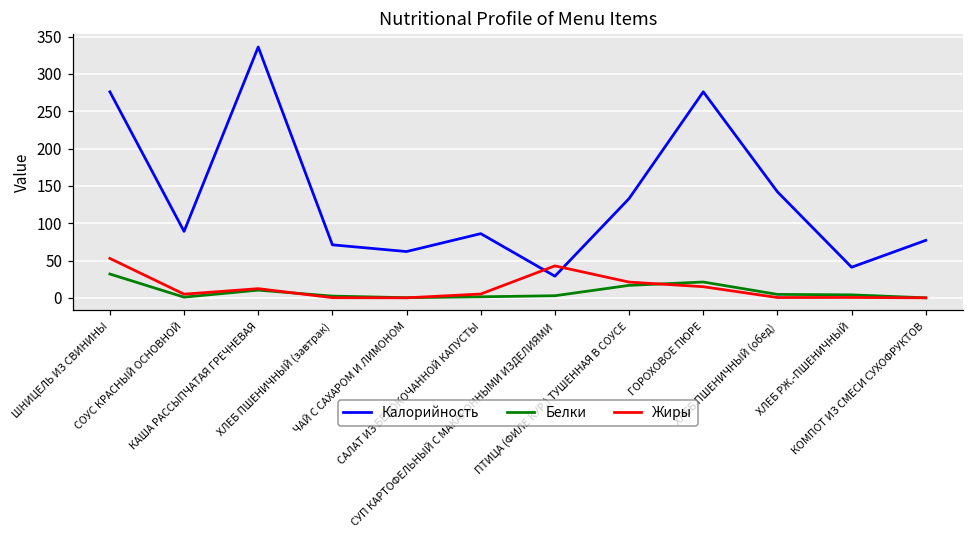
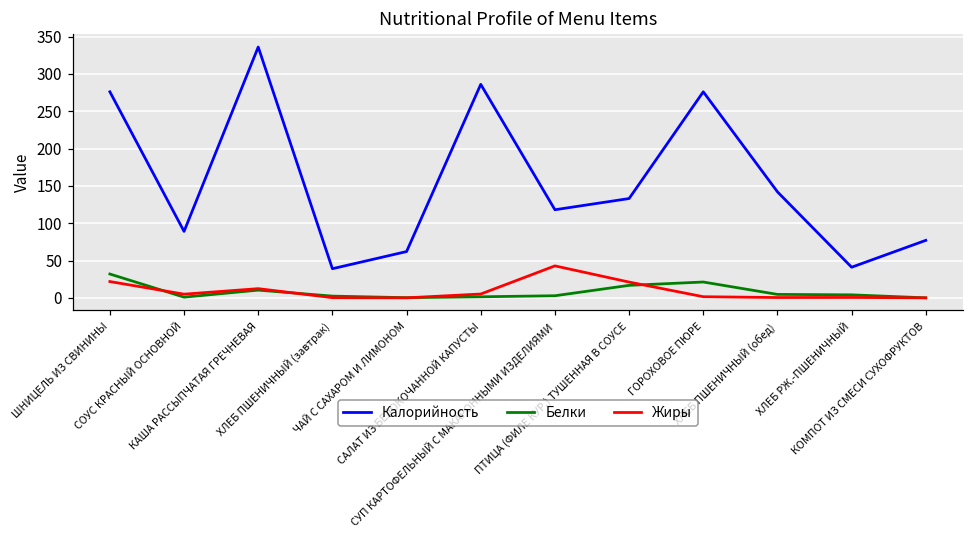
  {
    "Калорийность": {
      "ШНИЦЕЛЬ ИЗ СВИНИНЫ": 280,
      "СОУС КРАСНЫЙ ОСНОВНОЙ": 90,
      "КАША РАССЫПЧАТАЯ ГРЕЧНЕВАЯ": 340,
-     "ХЛЕБ ПШЕНИЧНЫЙ (завтрак)": 70,
+     "ХЛЕБ ПШЕНИЧНЫЙ (завтрак)": 40,
      "ЧАЙ С САХАРОМ И ЛИМОНОМ": 60,
-     "САЛАТ ИЗ БЕЛОКОЧАННОЙ КАПУСТЫ": 90,
-     "СУП КАРТОФЕЛЬНЫЙ С МАКАРОННЫМИ ИЗДЕЛИЯМИ": 30,
+     "САЛАТ ИЗ БЕЛОКОЧАННОЙ КАПУСТЫ": 290,
+     "СУП КАРТОФЕЛЬНЫЙ С МАКАРОННЫМИ ИЗДЕЛИЯМИ": 120,
      "ПТИЦА (ФИЛЕ КУР.) ТУШЕННАЯ В СОУСЕ": 130,
      "ГОРОХОВОЕ ПЮРЕ": 280,
      "ХЛЕБ ПШЕНИЧНЫЙ (обед)": 140,
      "ХЛЕБ РЖ.-ПШЕНИЧНЫЙ": 40,
      "КОМПОТ ИЗ СМЕСИ СУХОФРУКТОВ": 80
    },
    "Белки": {
      "ШНИЦЕЛЬ ИЗ СВИНИНЫ": 30,
      "СОУС КРАСНЫЙ ОСНОВНОЙ": 0,
      "СУП КАРТОФЕЛЬНЫЙ С МАКАРОННЫМИ ИЗДЕЛИЯМИ": 0,
      "ПТИЦА (ФИЛЕ КУР.) ТУШЕННАЯ В СОУСЕ": 20,
      "ГОРОХОВОЕ ПЮРЕ": 20,
      "ХЛЕБ ПШЕНИЧНЫЙ (обед)": 0
    },
    "Жиры": {
-     "ШНИЦЕЛЬ ИЗ СВИНИНЫ": 50,
+     "ШНИЦЕЛЬ ИЗ СВИНИНЫ": 20,
      "СОУС КРАСНЫЙ ОСНОВНОЙ": 0,
      "СУП КАРТОФЕЛЬНЫЙ С МАКАРОННЫМИ ИЗДЕЛИЯМИ": 40,
      "ПТИЦА (ФИЛЕ КУР.) ТУШЕННАЯ В СОУСЕ": 20,
-     "ГОРОХОВОЕ ПЮРЕ": 10,
+     "ГОРОХОВОЕ ПЮРЕ": 0,
      "ХЛЕБ ПШЕНИЧНЫЙ (обед)": 0
    }
  }
